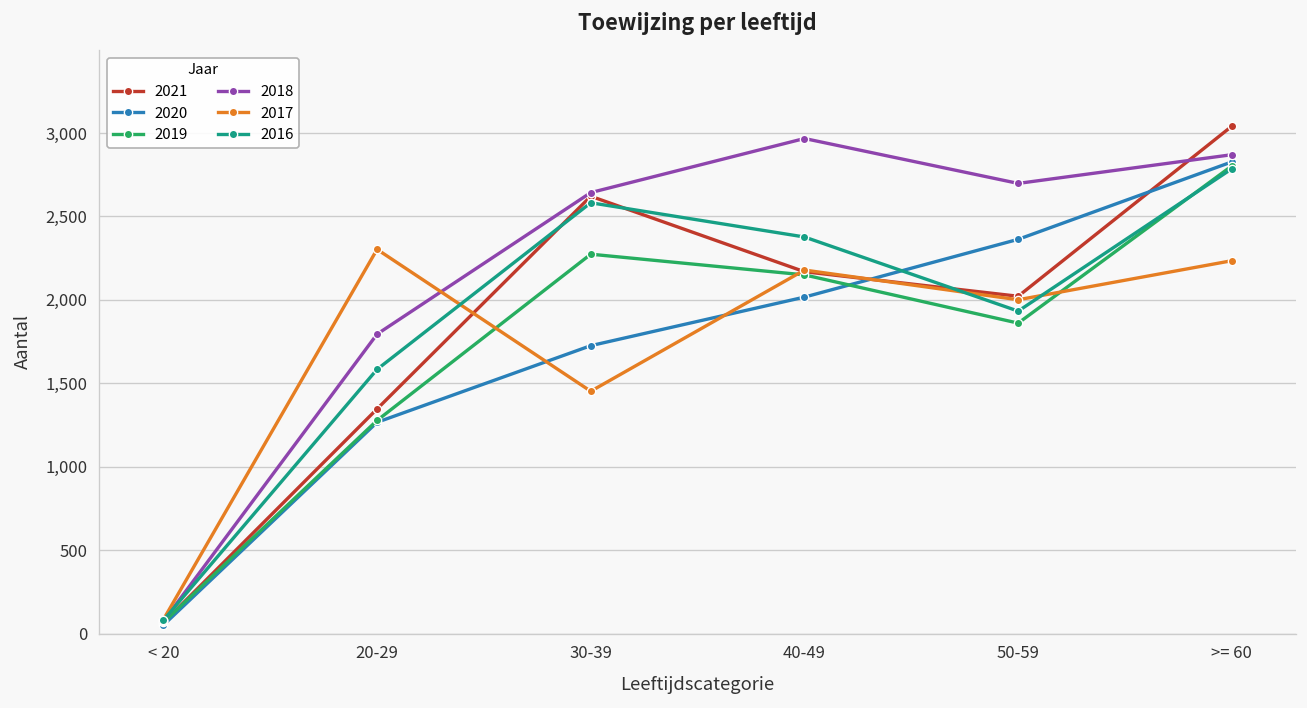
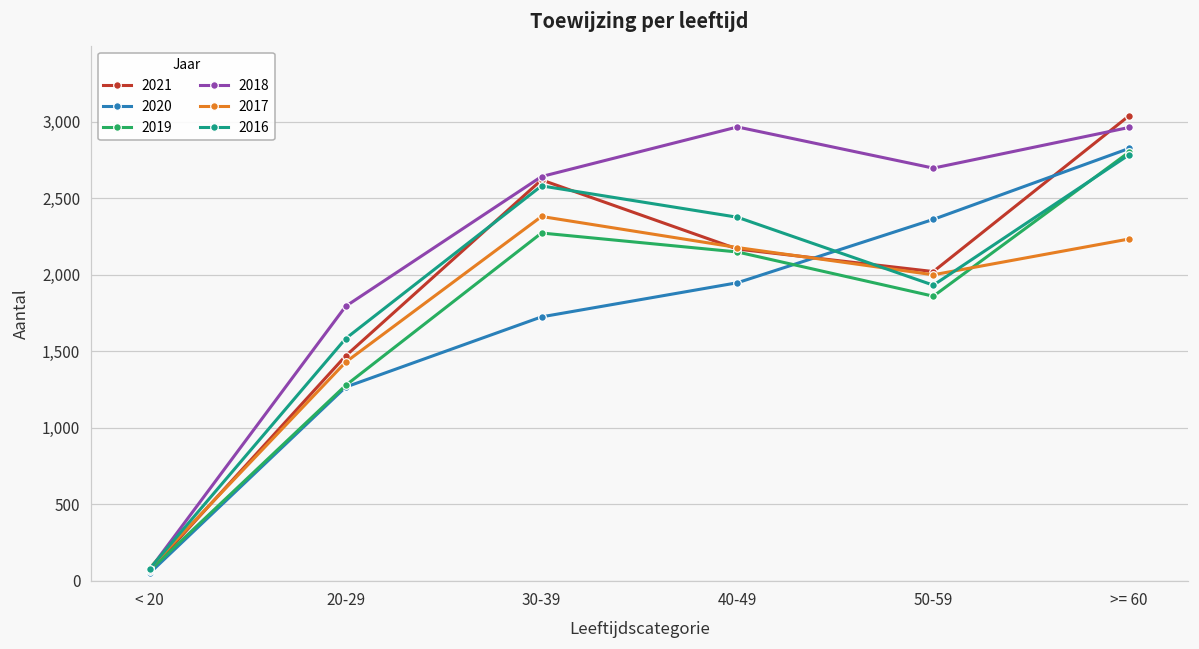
  {
    "2021": {
-     "20-29": "1,350",
+     "20-29": "1,470",
      "30-39": "2,620",
      "50-59": "2,020",
      ">= 60": "3,040"
    },
    "2020": {
      "30-39": "1,730",
-     "40-49": "2,020",
+     "40-49": "1,950",
      "50-59": "2,360",
      ">= 60": "2,830"
    },
    "2018": {
      "20-29": "1,800",
      "30-39": "2,640",
      "40-49": "2,970",
      "50-59": "2,700",
-     ">= 60": "2,870"
+     ">= 60": "2,960"
    },
    "2017": {
-     "20-29": "2,300",
-     "30-39": "1,450",
+     "20-29": "1,430",
+     "30-39": "2,380",
      "50-59": "2,000",
      ">= 60": "2,240"
    }
  }
